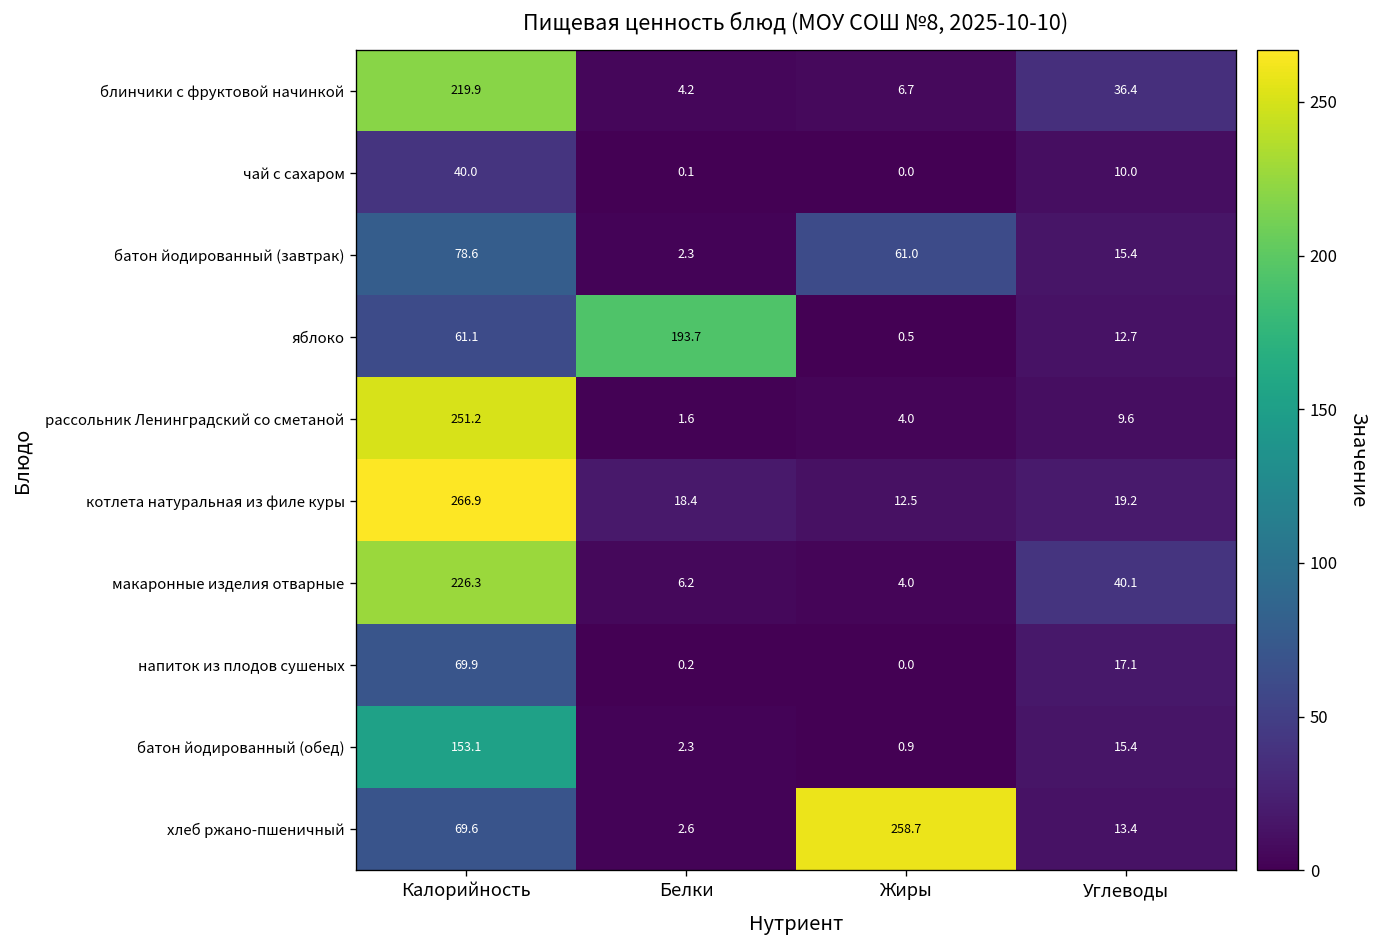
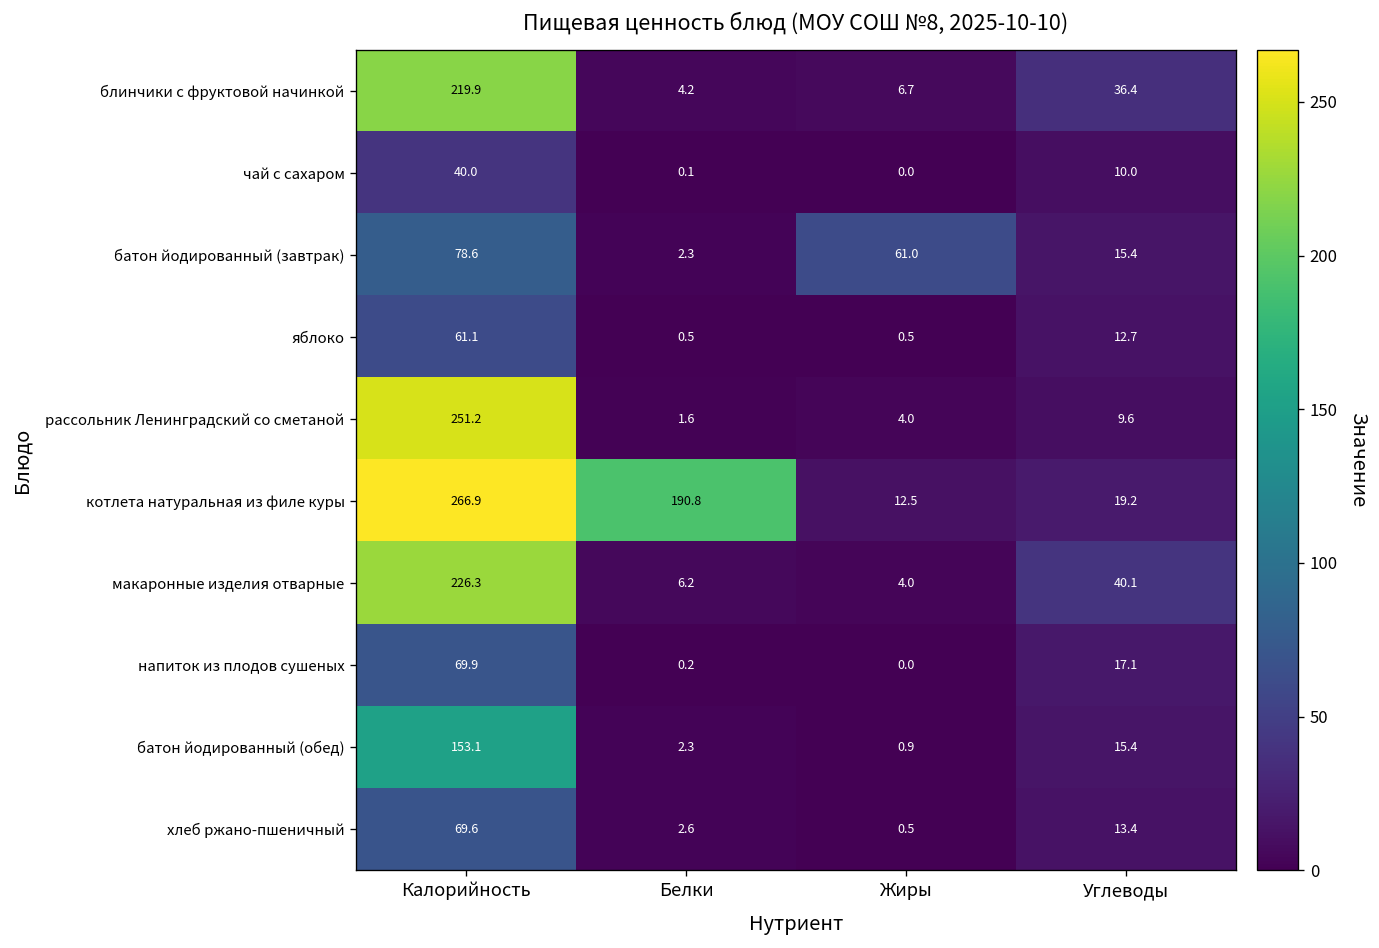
  {
    "блинчики с фруктовой начинкой": {
      "Калорийность": 219.9,
      "Белки": 4.2,
      "Жиры": 6.7,
      "Углеводы": 36.4
    },
    "чай с сахаром": {
      "Калорийность": 40.0,
      "Белки": 0.1,
      "Жиры": 0.0,
      "Углеводы": 10.0
    },
    "батон йодированный (завтрак)": {
      "Калорийность": 78.6,
      "Белки": 2.3,
      "Жиры": 61.0,
      "Углеводы": 15.4
    },
    "яблоко": {
      "Калорийность": 61.1,
-     "Белки": 193.7,
+     "Белки": 0.5,
      "Жиры": 0.5,
      "Углеводы": 12.7
    },
    "рассольник Ленинградский со сметаной": {
      "Калорийность": 251.2,
      "Белки": 1.6,
      "Жиры": 4.0,
      "Углеводы": 9.6
    },
    "котлета натуральная из филе куры": {
      "Калорийность": 266.9,
-     "Белки": 18.4,
+     "Белки": 190.8,
      "Жиры": 12.5,
      "Углеводы": 19.2
    },
    "макаронные изделия отварные": {
      "Калорийность": 226.3,
      "Белки": 6.2,
      "Жиры": 4.0,
      "Углеводы": 40.1
    },
    "напиток из плодов сушеных": {
      "Калорийность": 69.9,
      "Белки": 0.2,
      "Жиры": 0.0,
      "Углеводы": 17.1
    },
    "батон йодированный (обед)": {
      "Калорийность": 153.1,
      "Белки": 2.3,
      "Жиры": 0.9,
      "Углеводы": 15.4
    },
    "хлеб ржано-пшеничный": {
      "Калорийность": 69.6,
      "Белки": 2.6,
-     "Жиры": 258.7,
+     "Жиры": 0.5,
      "Углеводы": 13.4
    }
  }
